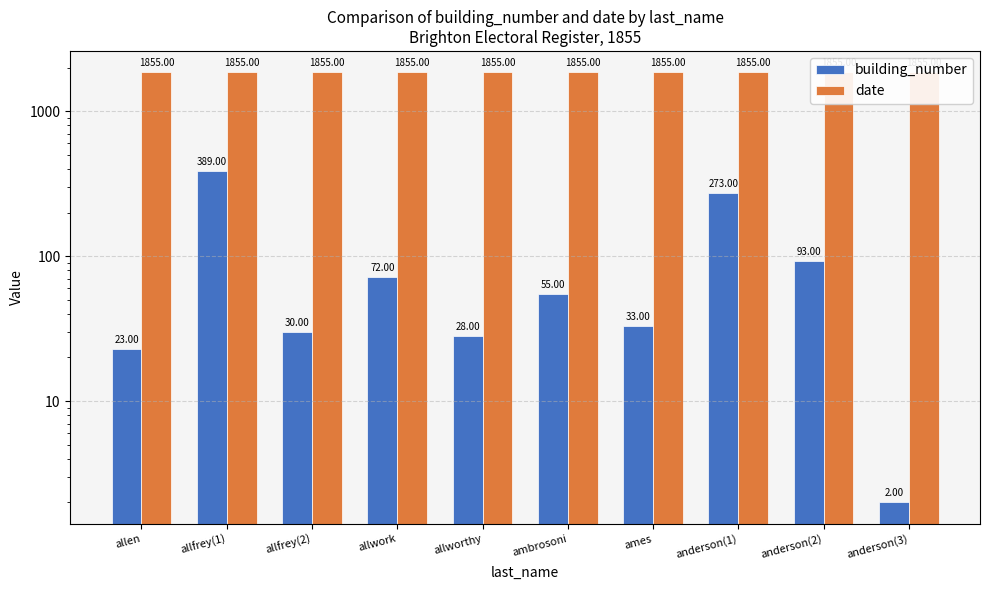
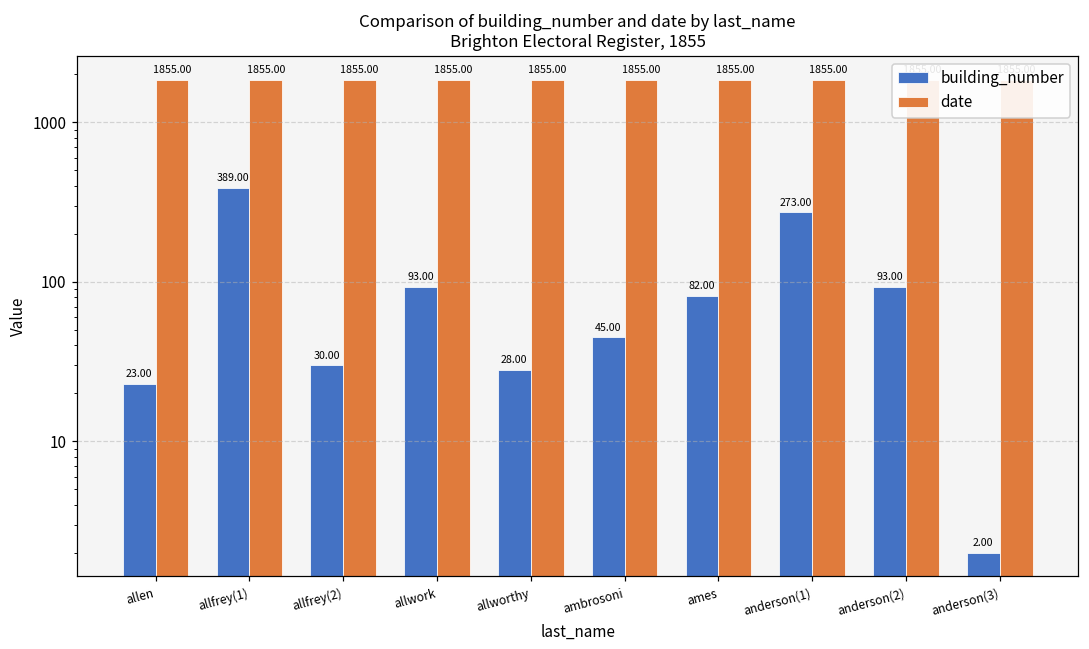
  {
    "building_number": {
      "allen": 23.00,
      "allfrey(1)": 389.00,
      "allfrey(2)": 30.00,
-     "allwork": 72.00,
+     "allwork": 93.00,
      "allworthy": 28.00,
-     "ambrosoni": 55.00,
-     "ames": 33.00,
+     "ambrosoni": 45.00,
+     "ames": 82.00,
      "anderson(1)": 273.00,
      "anderson(2)": 93.00,
      "anderson(3)": 2.00
    },
    "date": {
      "allen": 1855.00,
      "allfrey(1)": 1855.00,
      "allfrey(2)": 1855.00,
      "allwork": 1855.00,
      "allworthy": 1855.00,
      "ambrosoni": 1855.00,
      "ames": 1855.00,
      "anderson(1)": 1855.00
    }
  }
